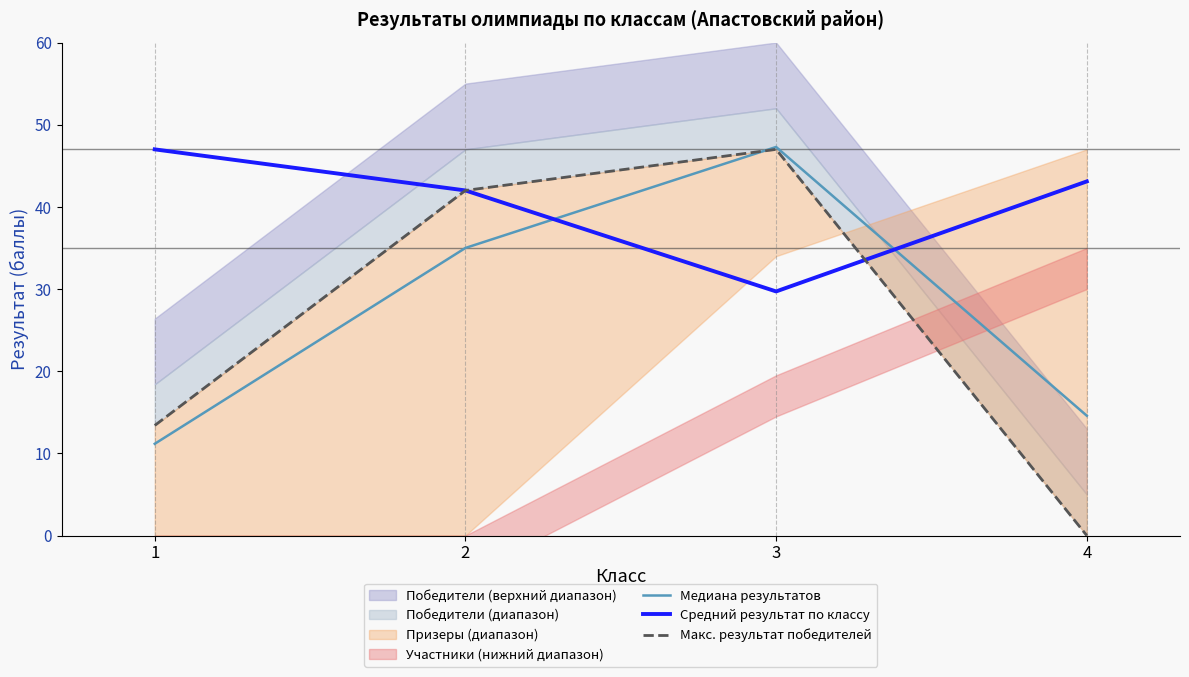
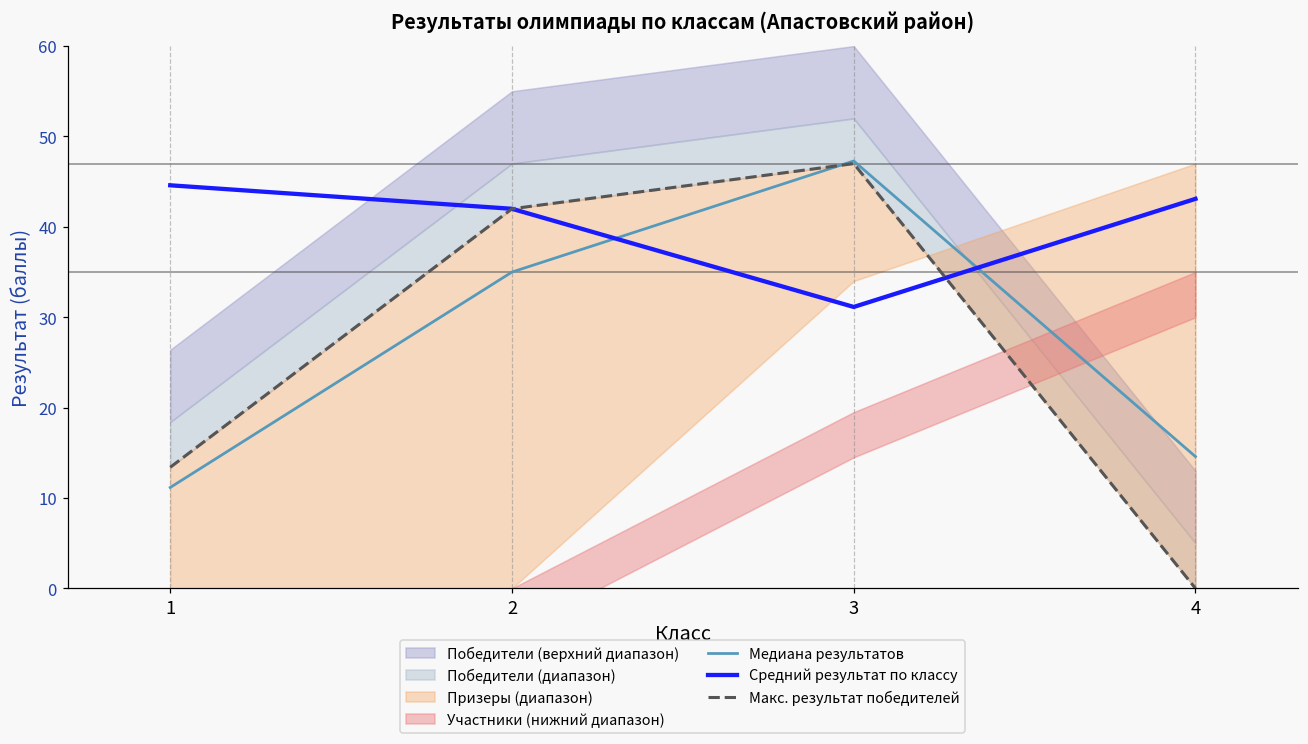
  {
    "Медиана результатов": {
      "1": 11,
      "2": 35,
      "4": 15
    },
    "Средний результат по классу": {
-     "1": 47,
-     "3": 30,
+     "1": 45,
+     "3": 31,
      "4": 43
    },
    "Макс. результат победителей": {
      "4": 0
    }
  }
